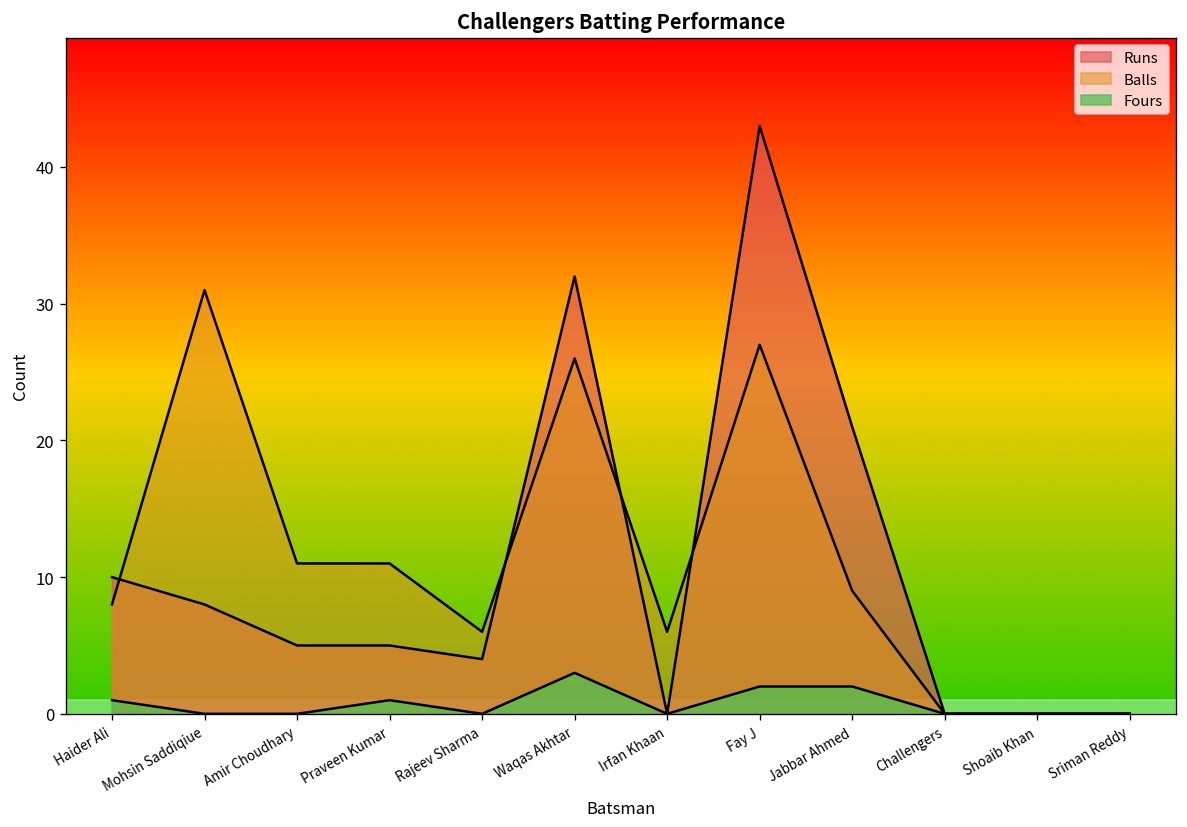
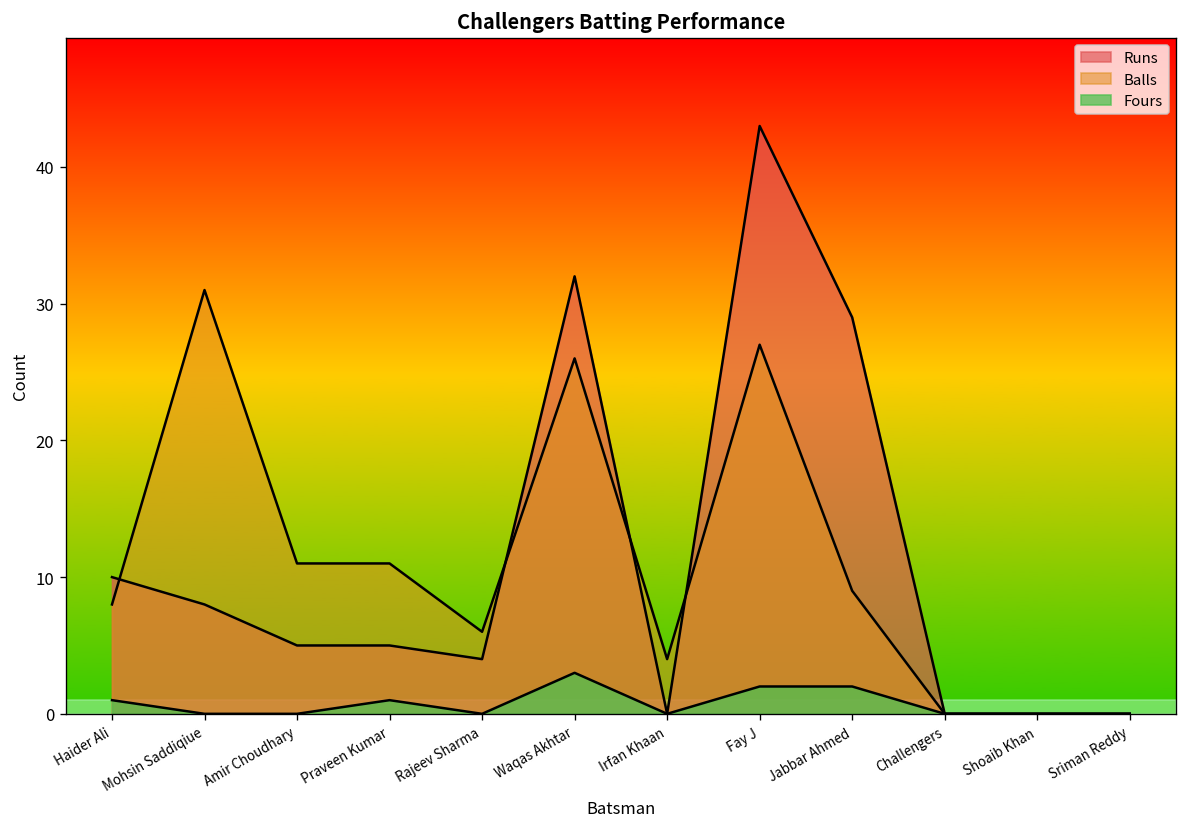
  {
    "Runs": {
      "Haider Ali": 10,
      "Mohsin Saddiqiue": 8,
      "Amir Choudhary": 5,
      "Praveen Kumar": 5,
      "Rajeev Sharma": 4,
      "Waqas Akhtar": 32,
      "Fay J": 43,
-     "Jabbar Ahmed": 21
+     "Jabbar Ahmed": 29
    },
    "Balls": {
      "Haider Ali": 8,
      "Mohsin Saddiqiue": 31,
      "Amir Choudhary": 11,
      "Praveen Kumar": 11,
      "Rajeev Sharma": 6,
      "Waqas Akhtar": 26,
-     "Irfan Khaan": 6,
+     "Irfan Khaan": 4,
      "Fay J": 27,
      "Jabbar Ahmed": 9
    },
    "Fours": {
      "Waqas Akhtar": 3,
      "Fay J": 2,
      "Jabbar Ahmed": 2
    }
  }
